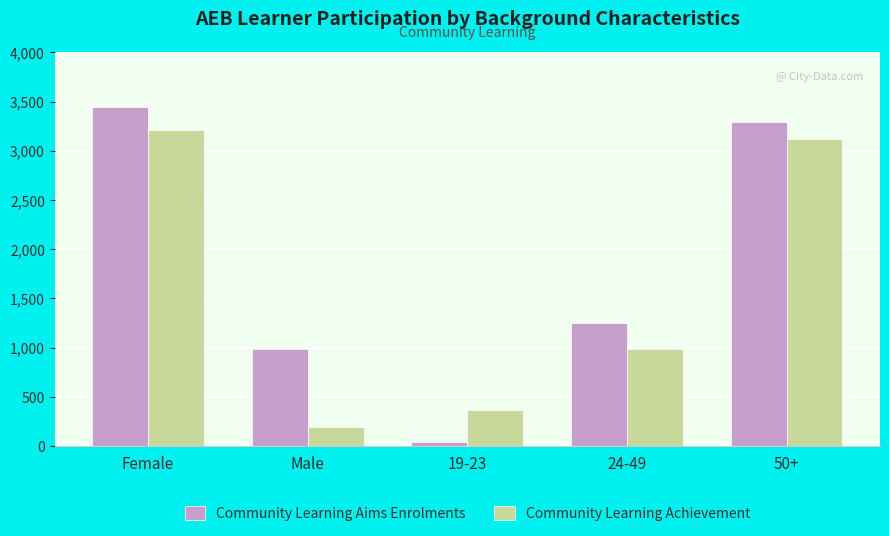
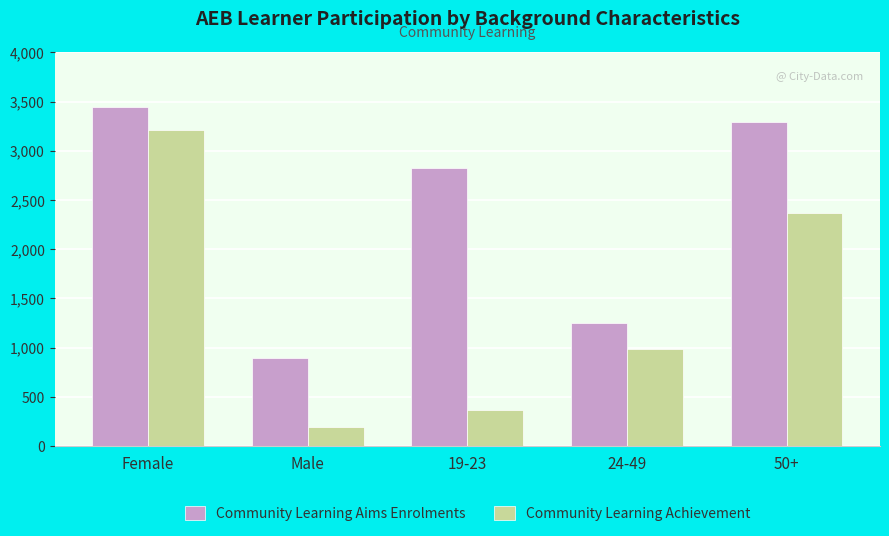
  {
    "Community Learning Aims Enrolments": {
      "Female": "3,400",
-     "Male": "1,000",
-     "19-23": "0",
+     "Male": "900",
+     "19-23": "2,800",
      "24-49": "1,300",
      "50+": "3,300"
    },
    "Community Learning Achievement": {
      "Female": "3,200",
      "Male": "200",
      "19-23": "400",
      "24-49": "1,000",
-     "50+": "3,100"
+     "50+": "2,400"
    }
  }
